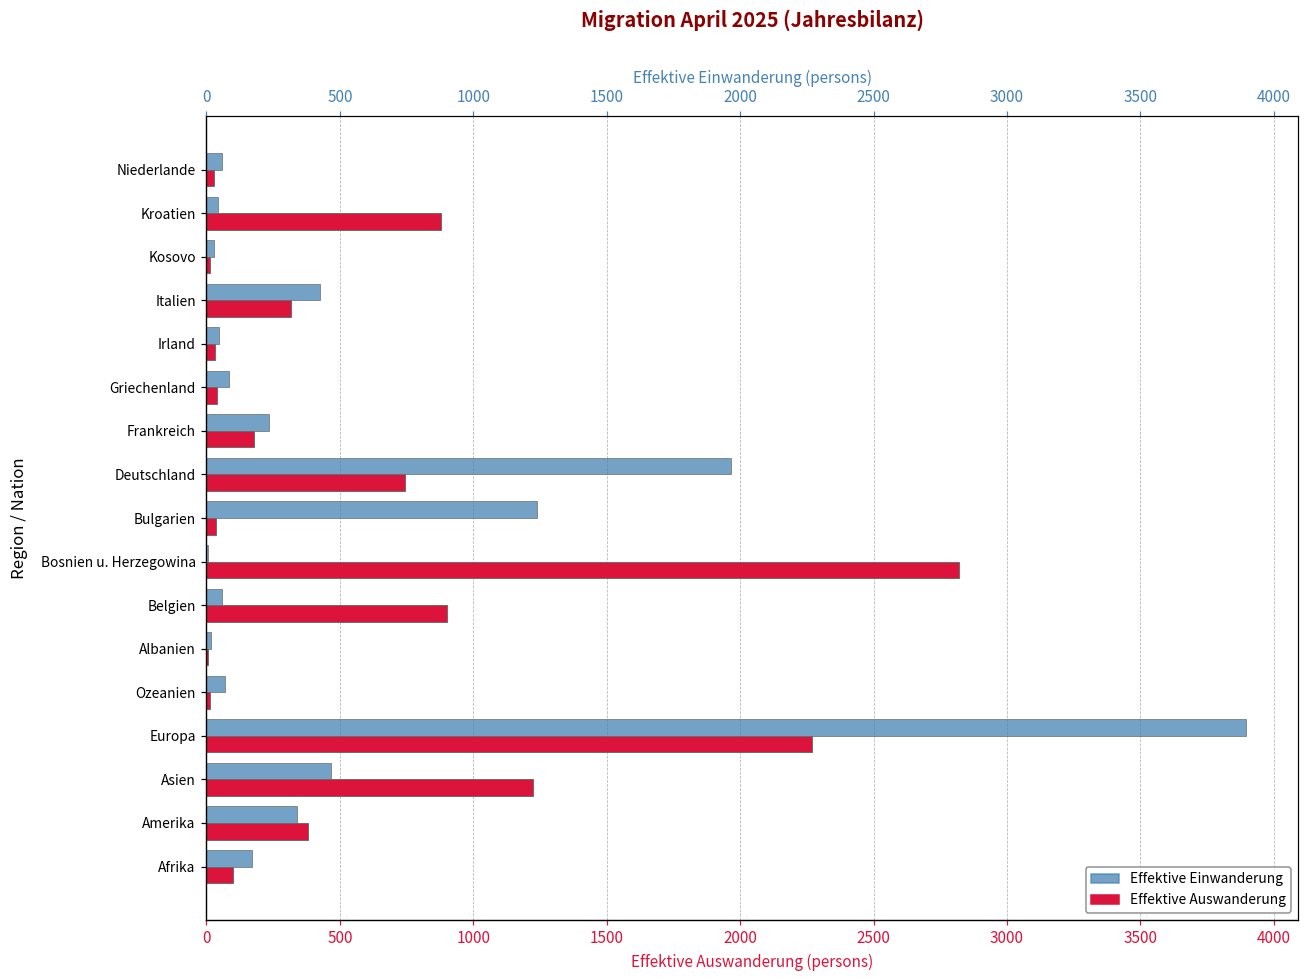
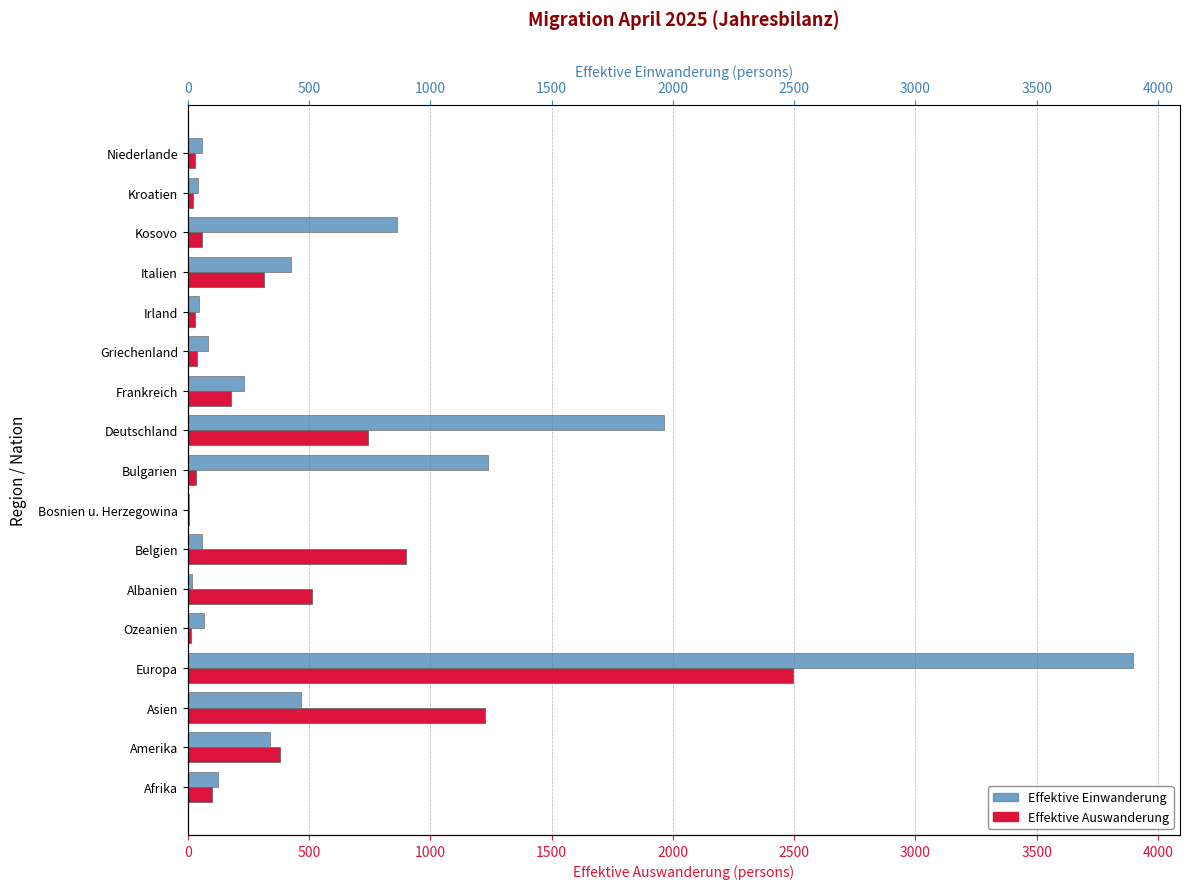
  {
    "Effektive Auswanderung": {
      "Niederlande": 30,
-     "Kroatien": 880,
-     "Kosovo": 20,
+     "Kroatien": 20,
+     "Kosovo": 60,
      "Italien": 320,
      "Irland": 30,
      "Griechenland": 40,
      "Frankreich": 180,
      "Deutschland": 750,
      "Bulgarien": 40,
-     "Bosnien u. Herzegowina": 2820,
+     "Bosnien u. Herzegowina": 10,
      "Belgien": 900,
-     "Albanien": 0,
+     "Albanien": 510,
      "Ozeanien": 20,
-     "Europa": 2270,
+     "Europa": 2490,
      "Asien": 1230,
      "Amerika": 380,
      "Afrika": 100
    },
    "Effektive Einwanderung": {
      "Niederlande": 60,
      "Kroatien": 40,
-     "Kosovo": 30,
+     "Kosovo": 860,
      "Italien": 430,
      "Irland": 50,
      "Griechenland": 90,
      "Frankreich": 230,
      "Deutschland": 1970,
      "Bulgarien": 1240,
      "Belgien": 60,
      "Albanien": 20,
      "Ozeanien": 70,
      "Europa": 3900,
      "Asien": 470,
      "Amerika": 340,
-     "Afrika": 170
+     "Afrika": 130
    }
  }
